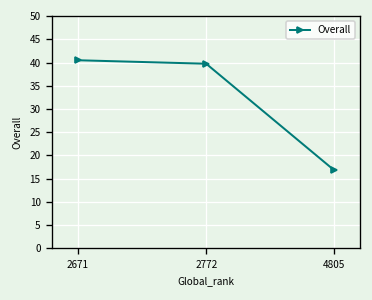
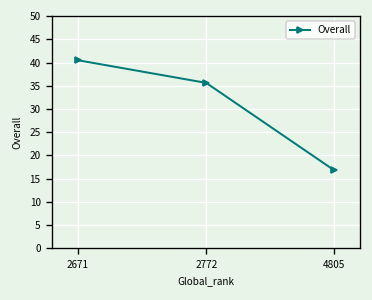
  {
    "2671": 41,
-   "2772": 40,
+   "2772": 36,
    "4805": 17
  }
